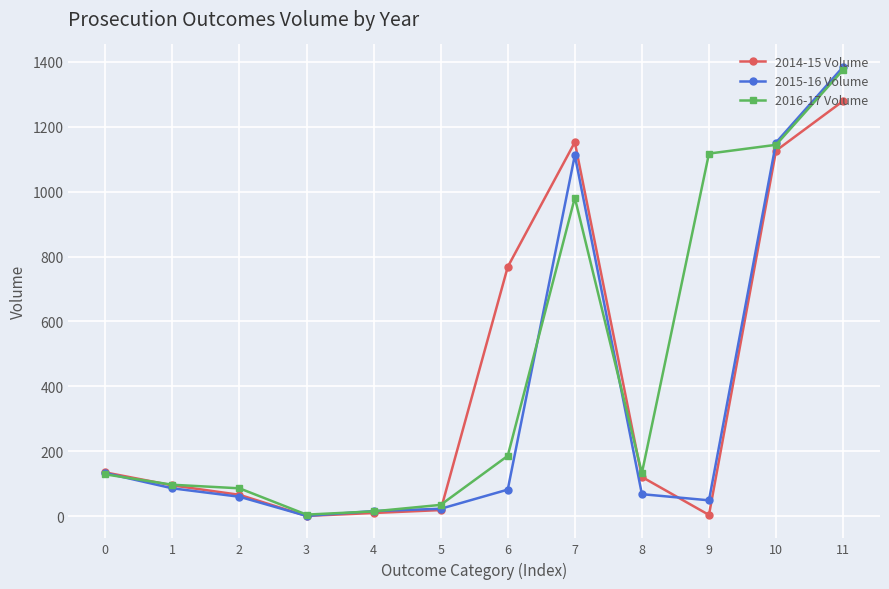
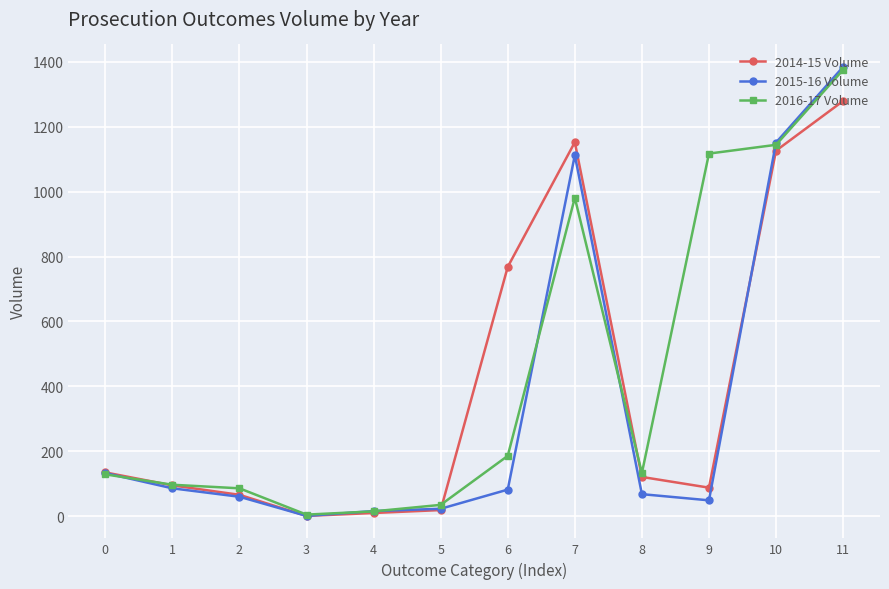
  {
    "2014-15 Volume": {
      "6": 770,
      "7": 1150,
      "8": 120,
-     "9": 0,
+     "9": 90,
      "10": 1130,
      "11": 1280
    },
    "2015-16 Volume": {
      "1": 90,
      "6": 80,
      "7": 1110,
      "8": 70,
      "9": 50,
      "11": 1380
    },
    "2016-17 Volume": {
      "2": 90,
      "5": 40,
      "6": 190,
      "7": 980,
      "8": 130,
      "9": 1120,
      "11": 1380
    }
  }
